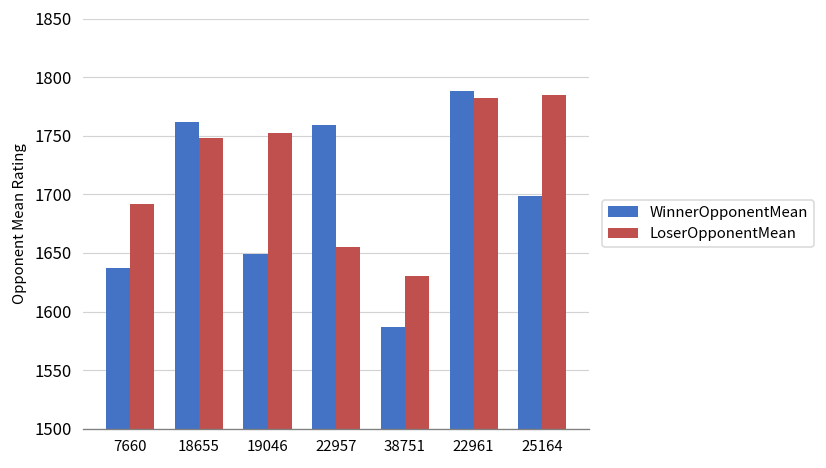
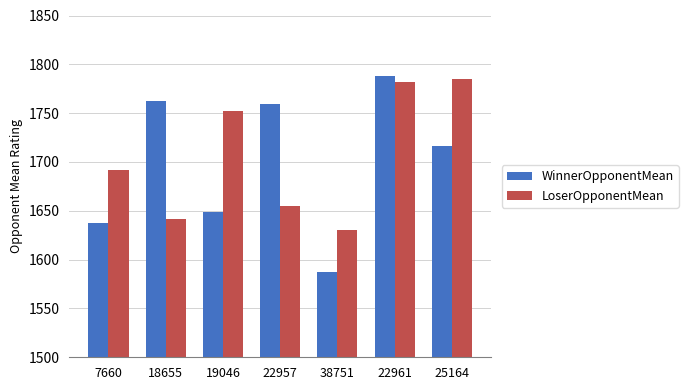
  {
    "WinnerOpponentMean": {
      "7660": 1640,
      "18655": 1760,
      "19046": 1650,
      "22957": 1760,
      "38751": 1590,
      "22961": 1790,
-     "25164": 1700
+     "25164": 1720
    },
    "LoserOpponentMean": {
      "7660": 1690,
-     "18655": 1750,
+     "18655": 1640,
      "19046": 1750,
      "22957": 1660,
      "38751": 1630,
      "22961": 1780,
      "25164": 1790
    }
  }
